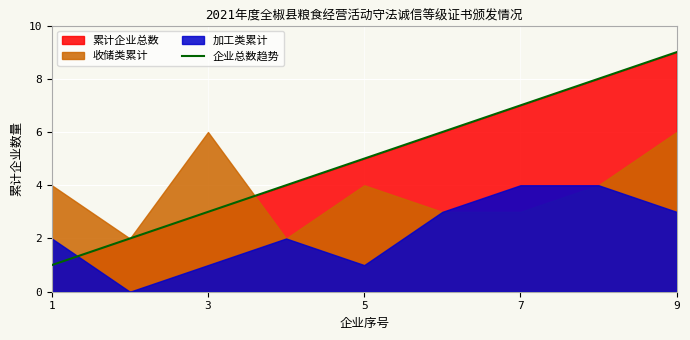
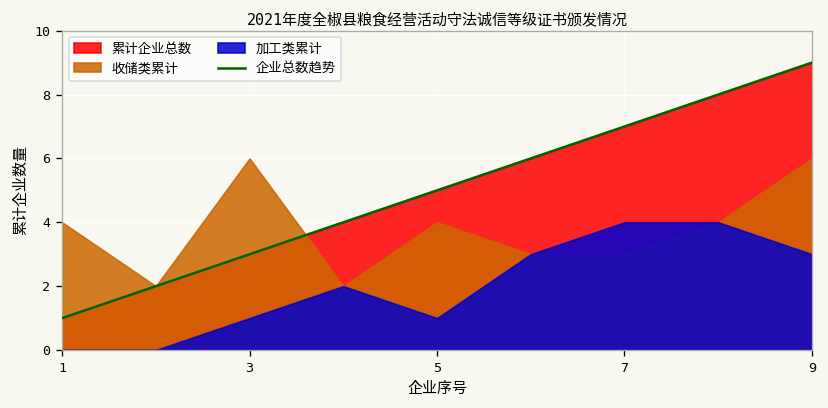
  {
    "累计企业总数": {
      "1": 1,
      "3": 3,
      "5": 5,
      "7": 7,
      "9": 9
    },
    "收储类累计": {
      "1": 4,
      "3": 6,
      "5": 4,
      "7": 3,
      "9": 6
    },
    "加工类累计": {
-     "1": 2,
+     "1": 0,
      "3": 1,
      "5": 1,
      "7": 4,
      "9": 3
    }
  }
